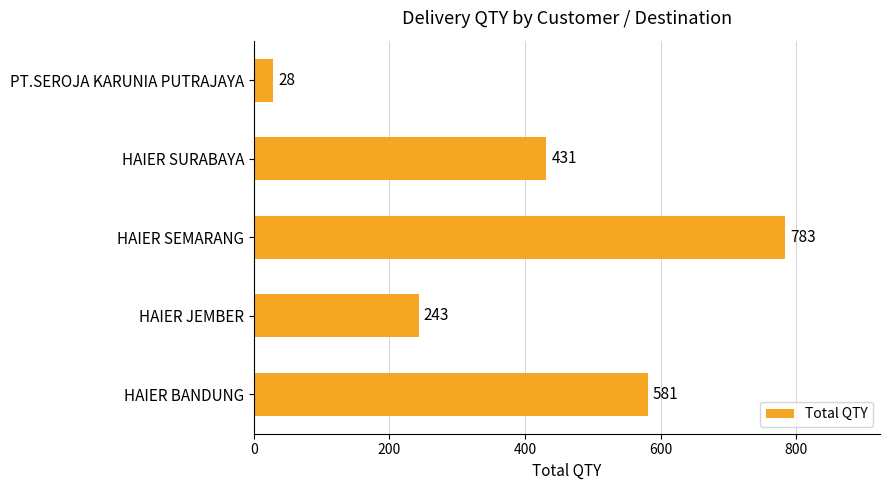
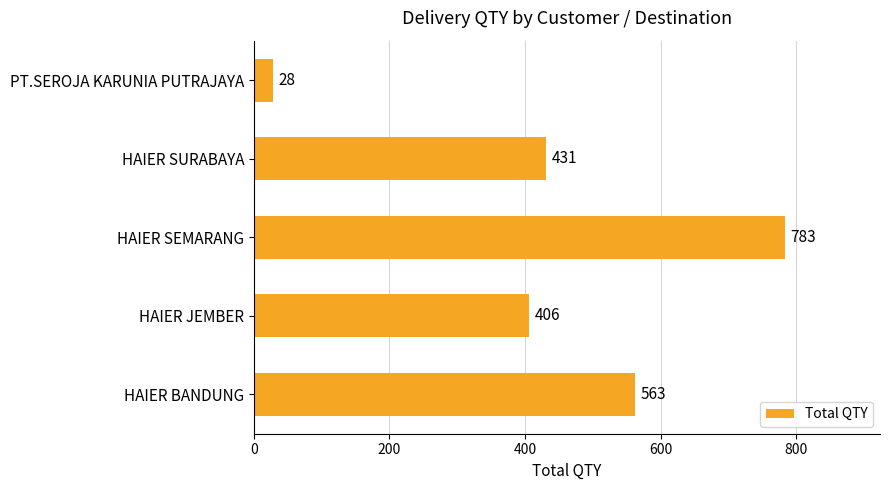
  {
    "PT.SEROJA KARUNIA PUTRAJAYA": 28,
    "HAIER SURABAYA": 431,
    "HAIER SEMARANG": 783,
-   "HAIER JEMBER": 243,
-   "HAIER BANDUNG": 581
+   "HAIER JEMBER": 406,
+   "HAIER BANDUNG": 563
  }
